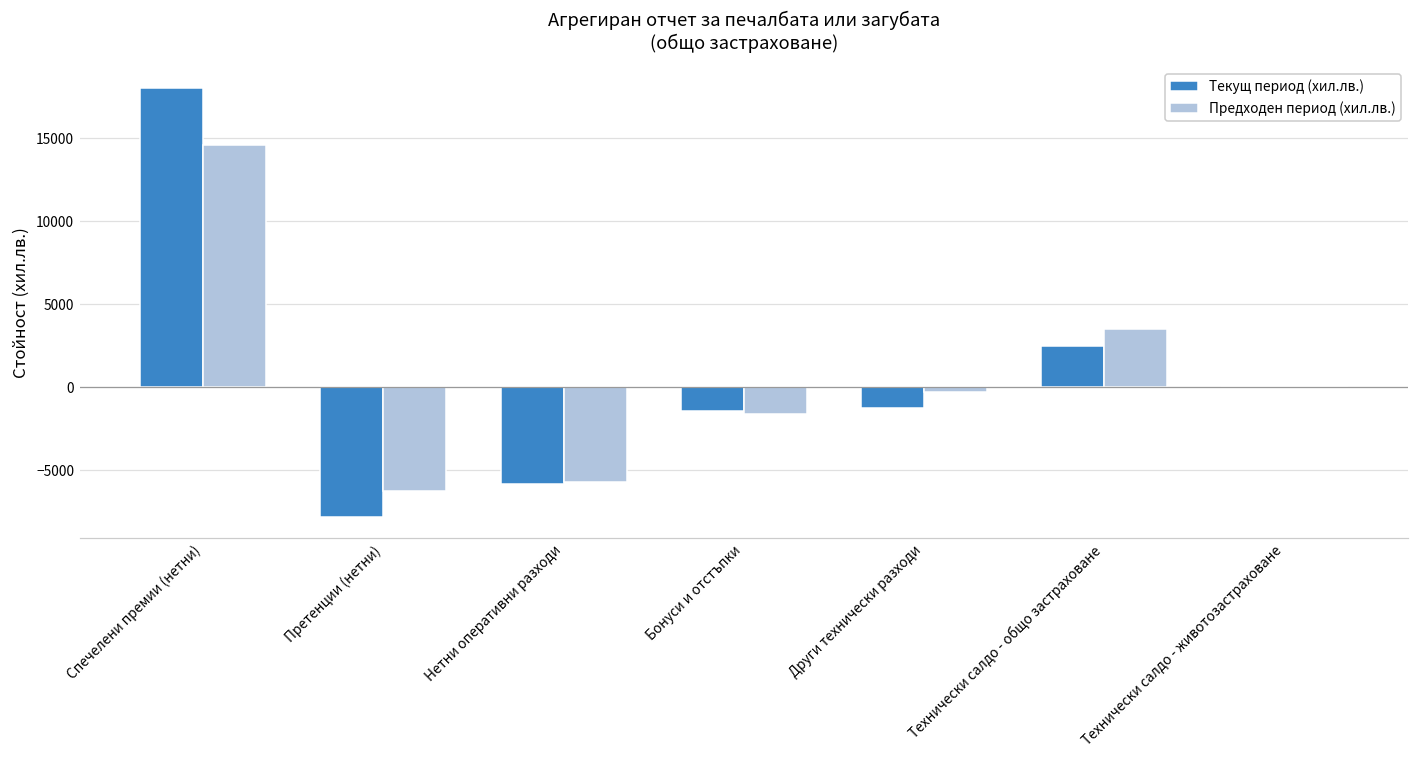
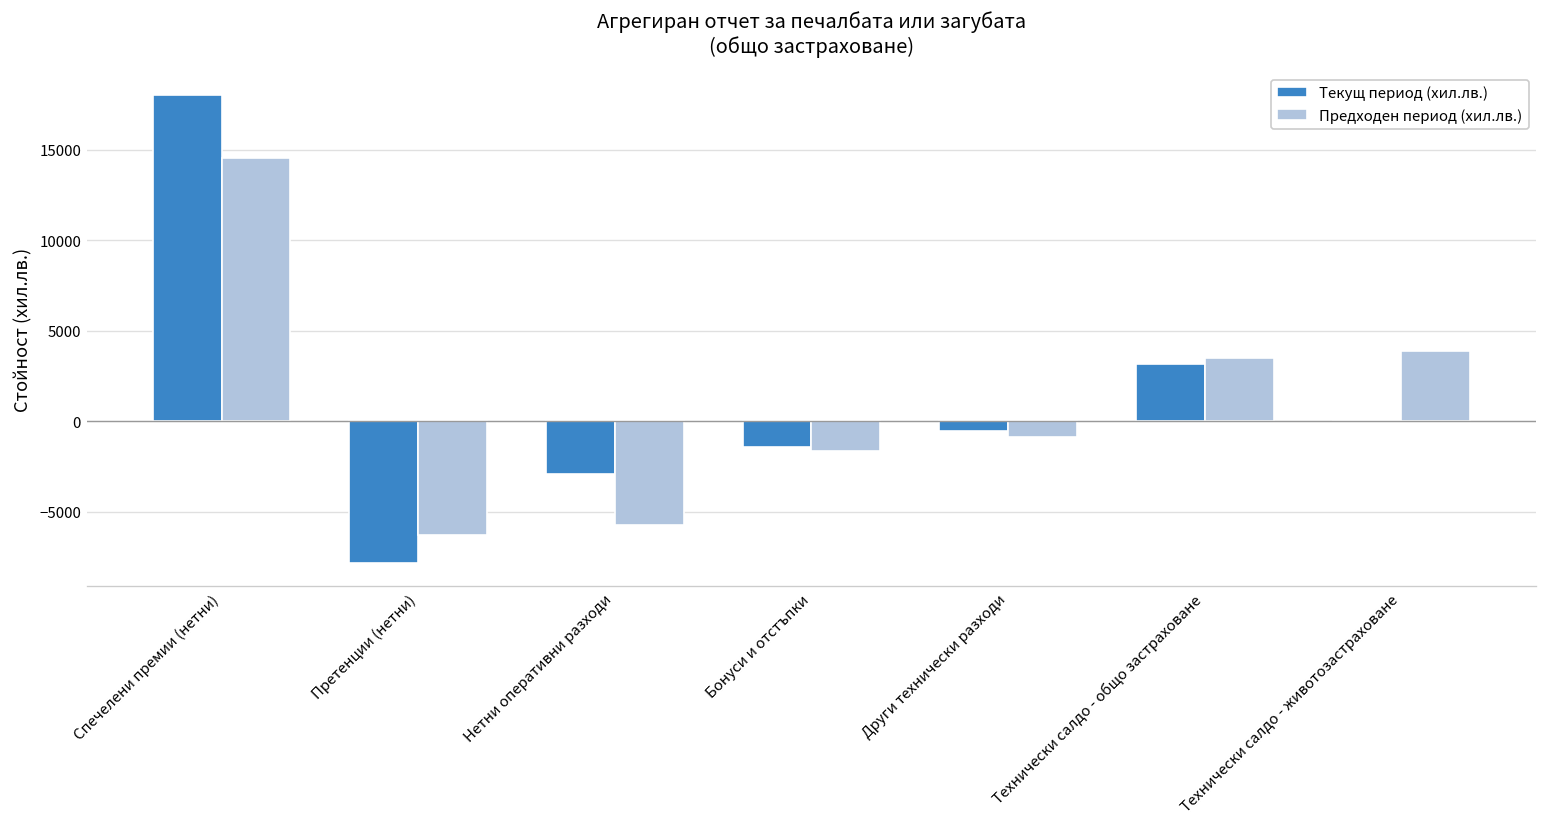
  {
    "Текущ период (хил.лв.)": {
      "Спечелени премии (нетни)": 18000,
      "Претенции (нетни)": -7800,
-     "Нетни оперативни разходи": -5800,
+     "Нетни оперативни разходи": -2900,
      "Бонуси и отстъпки": -1400,
-     "Други технически разходи": -1300,
-     "Технически салдо - общо застраховане": 2500,
+     "Други технически разходи": -600,
+     "Технически салдо - общо застраховане": 3200,
      "Технически салдо - животозастраховане": 0
    },
    "Предходен период (хил.лв.)": {
      "Спечелени премии (нетни)": 14600,
      "Претенции (нетни)": -6300,
      "Нетни оперативни разходи": -5700,
      "Бонуси и отстъпки": -1600,
-     "Други технически разходи": -300,
+     "Други технически разходи": -900,
      "Технически салдо - общо застраховане": 3500,
-     "Технически салдо - животозастраховане": 0
+     "Технически салдо - животозастраховане": 3900
    }
  }
